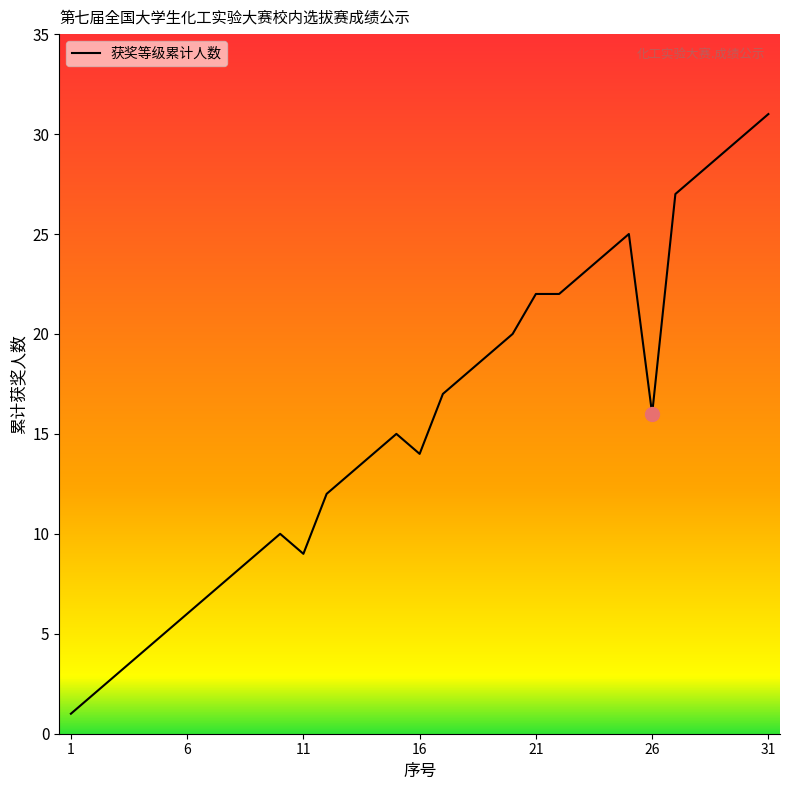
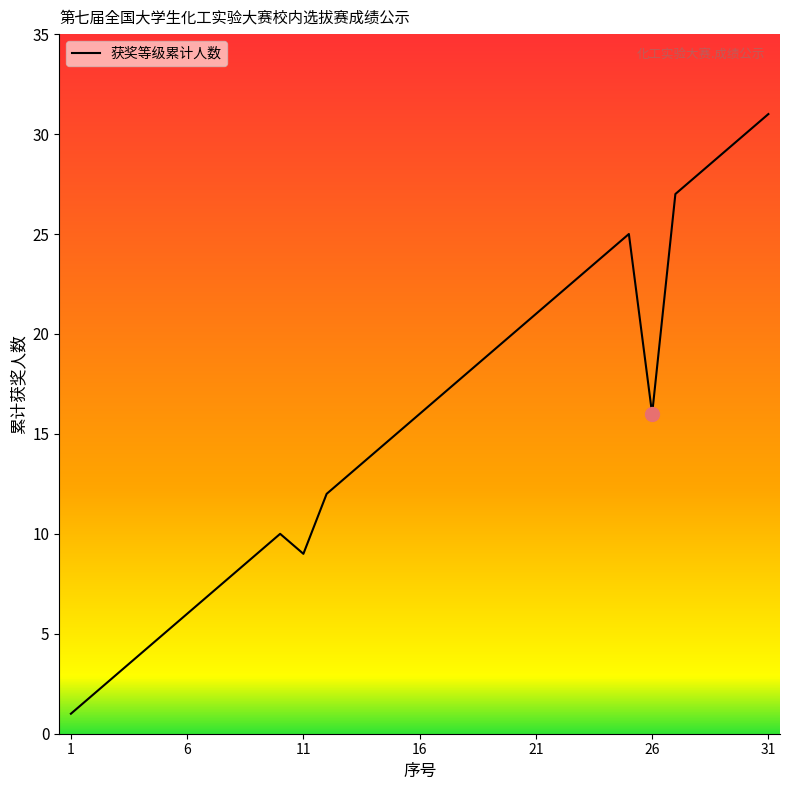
  {
    "获奖等级累计人数": {
      "1": 1,
      "6": 6,
      "11": 9,
-     "16": 14,
-     "21": 22,
+     "16": 16,
+     "21": 21,
      "31": 31
    }
  }
